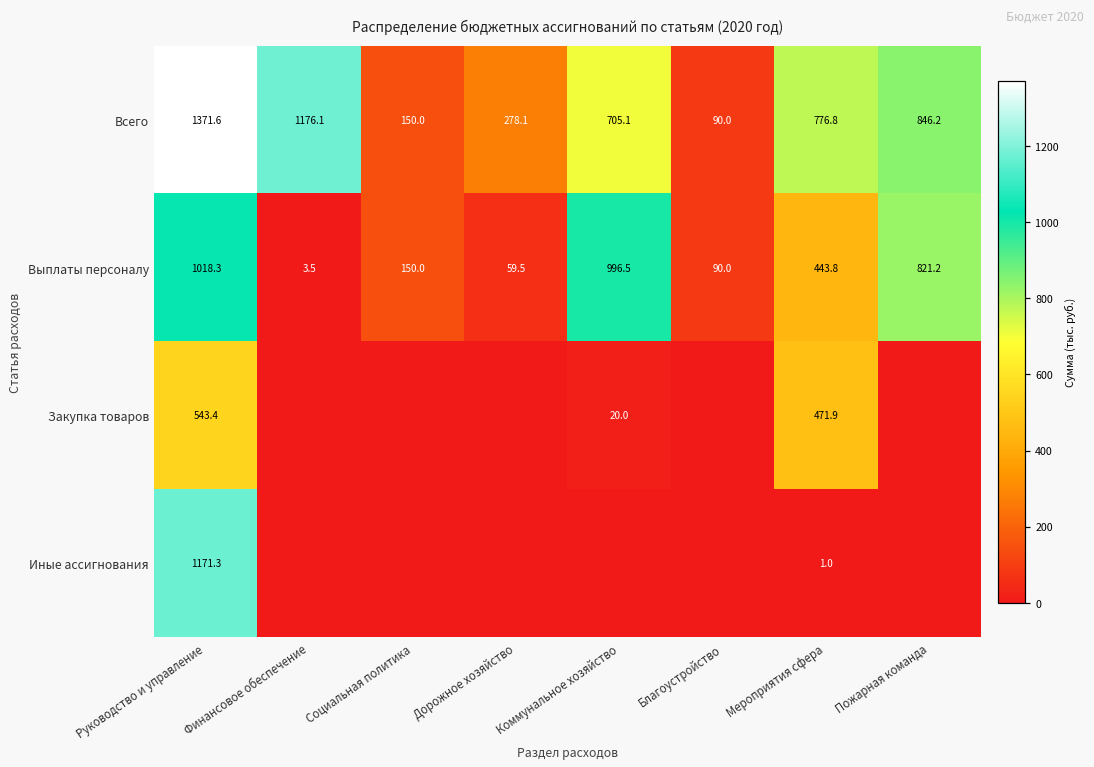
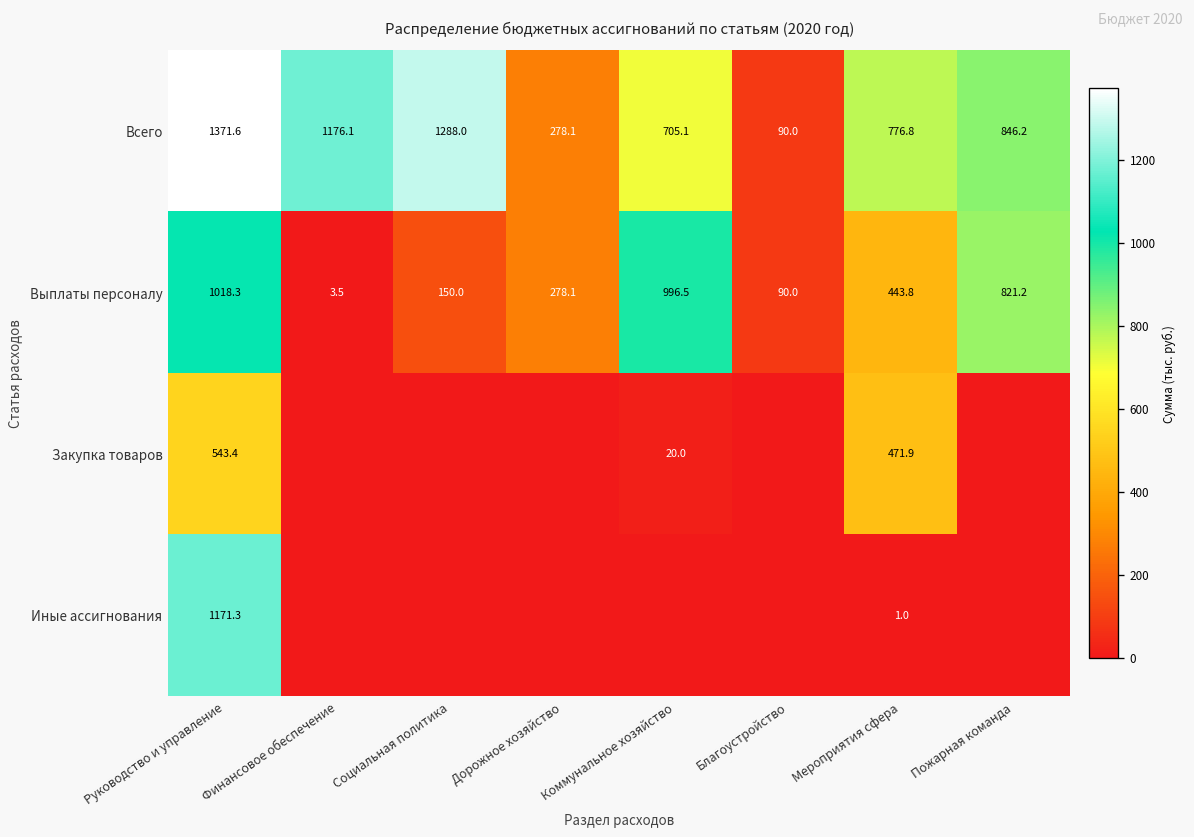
  {
    "Всего": {
      "Руководство и управление": 1371.6,
      "Финансовое обеспечение": 1176.1,
-     "Социальная политика": 150.0,
+     "Социальная политика": 1288.0,
      "Дорожное хозяйство": 278.1,
      "Коммунальное хозяйство": 705.1,
      "Благоустройство": 90.0,
      "Мероприятия сфера": 776.8,
      "Пожарная команда": 846.2
    },
    "Выплаты персоналу": {
      "Руководство и управление": 1018.3,
      "Финансовое обеспечение": 3.5,
      "Социальная политика": 150.0,
-     "Дорожное хозяйство": 59.5,
+     "Дорожное хозяйство": 278.1,
      "Коммунальное хозяйство": 996.5,
      "Благоустройство": 90.0,
      "Мероприятия сфера": 443.8,
      "Пожарная команда": 821.2
    },
    "Закупка товаров": {
      "Руководство и управление": 543.4,
      "Коммунальное хозяйство": 20.0,
      "Мероприятия сфера": 471.9
    },
    "Иные ассигнования": {
      "Руководство и управление": 1171.3,
      "Мероприятия сфера": 1.0
    }
  }
